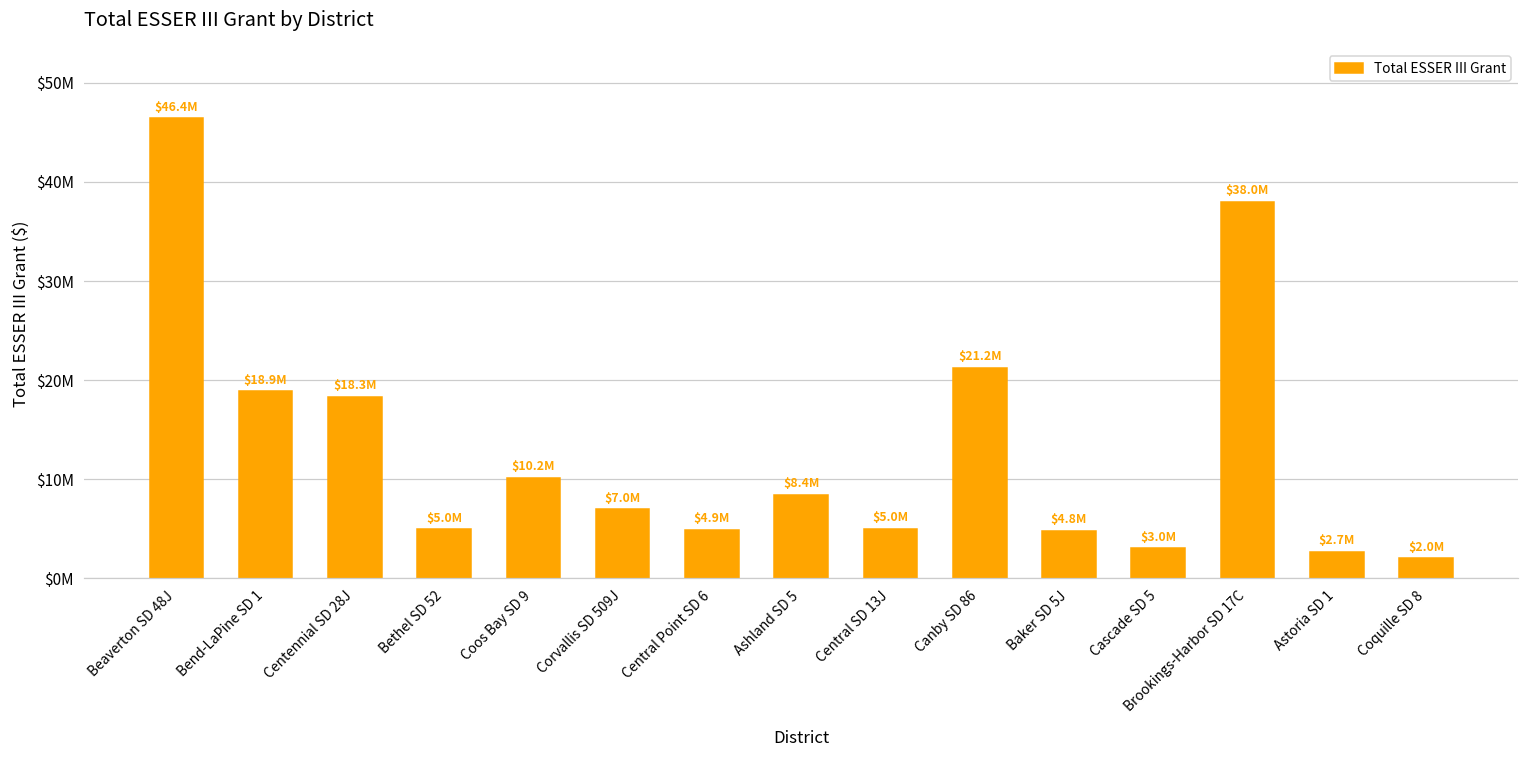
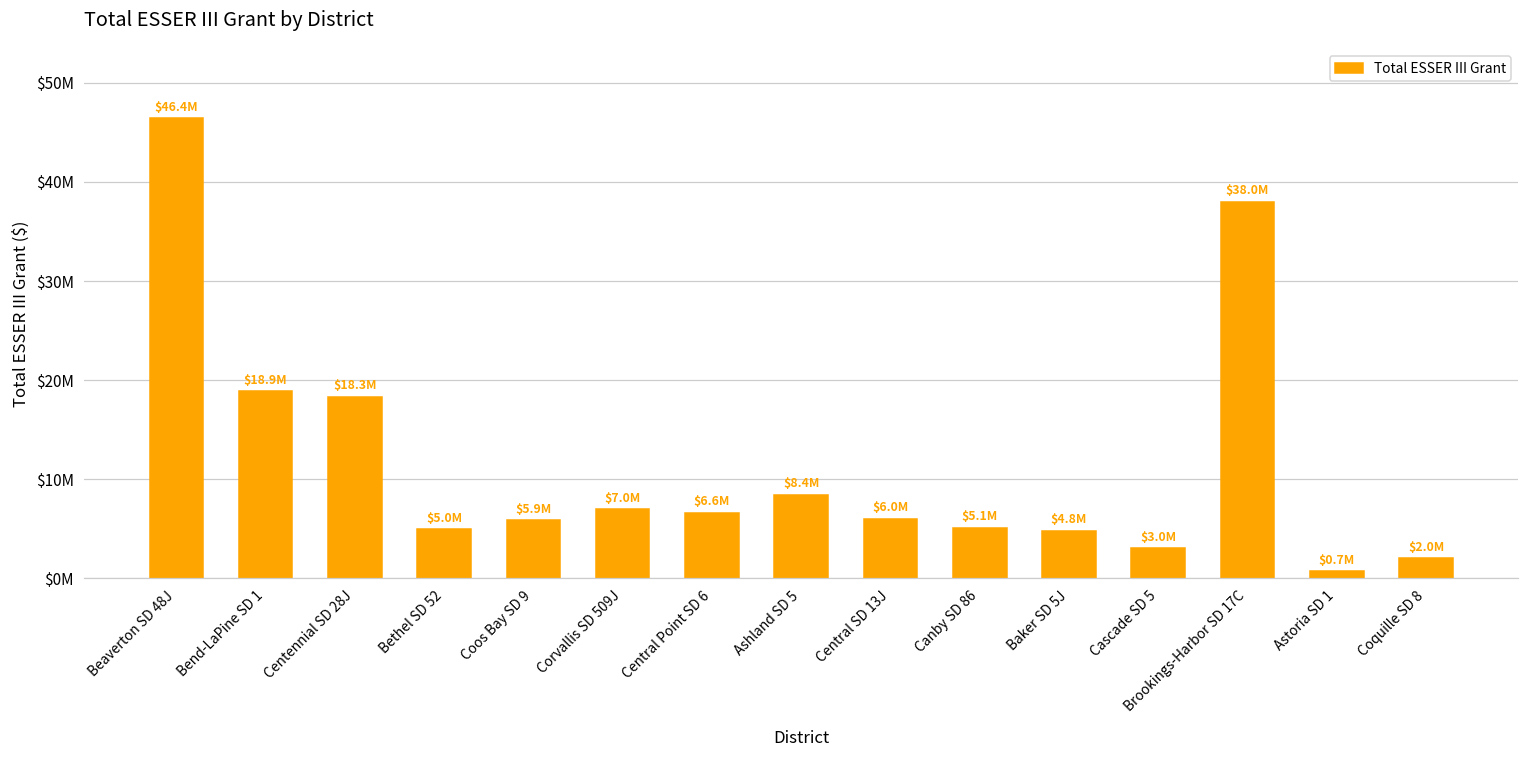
  {
    "Beaverton SD 48J": "$46.4M",
    "Bend-LaPine SD 1": "$18.9M",
    "Centennial SD 28J": "$18.3M",
    "Bethel SD 52": "$5.0M",
-   "Coos Bay SD 9": "$10.2M",
+   "Coos Bay SD 9": "$5.9M",
    "Corvallis SD 509J": "$7.0M",
-   "Central Point SD 6": "$4.9M",
+   "Central Point SD 6": "$6.6M",
    "Ashland SD 5": "$8.4M",
-   "Central SD 13J": "$5.0M",
-   "Canby SD 86": "$21.2M",
+   "Central SD 13J": "$6.0M",
+   "Canby SD 86": "$5.1M",
    "Baker SD 5J": "$4.8M",
    "Cascade SD 5": "$3.0M",
    "Brookings-Harbor SD 17C": "$38.0M",
-   "Astoria SD 1": "$2.7M",
+   "Astoria SD 1": "$0.7M",
    "Coquille SD 8": "$2.0M"
  }
